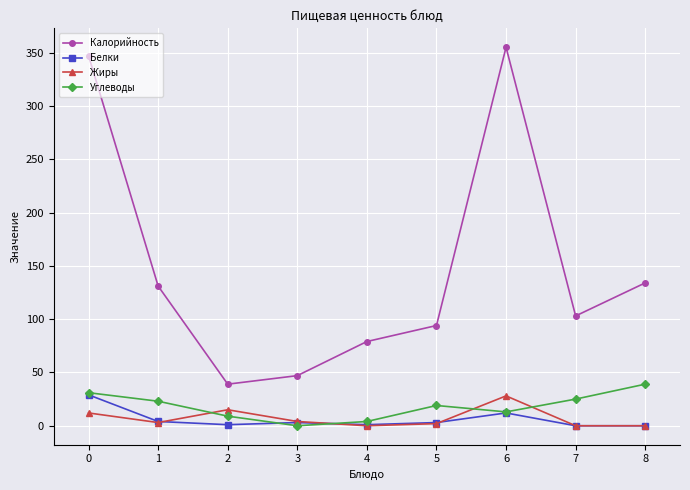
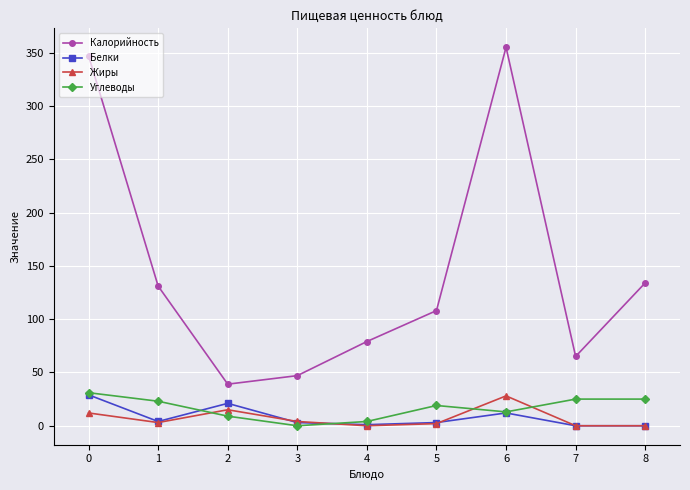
  {
    "Калорийность": {
      "1": 131,
      "2": 39,
      "3": 47,
      "4": 79,
-     "5": 94,
+     "5": 108,
      "6": 355,
-     "7": 103,
+     "7": 65,
      "8": 134
    },
    "Белки": {
-     "2": 1
+     "2": 21
    },
    "Жиры": {
      "0": 12,
      "2": 15,
      "6": 28
    },
    "Углеводы": {
      "1": 23,
      "2": 9,
      "3": 0,
      "4": 4,
      "5": 19,
      "7": 25,
-     "8": 39
+     "8": 25
    }
  }
